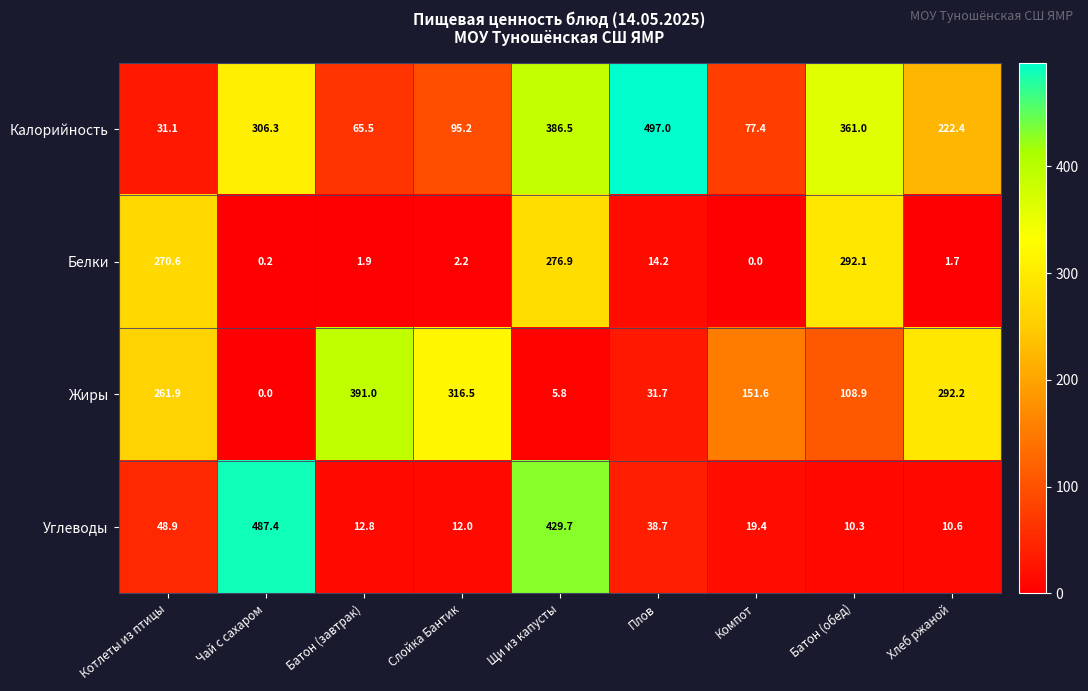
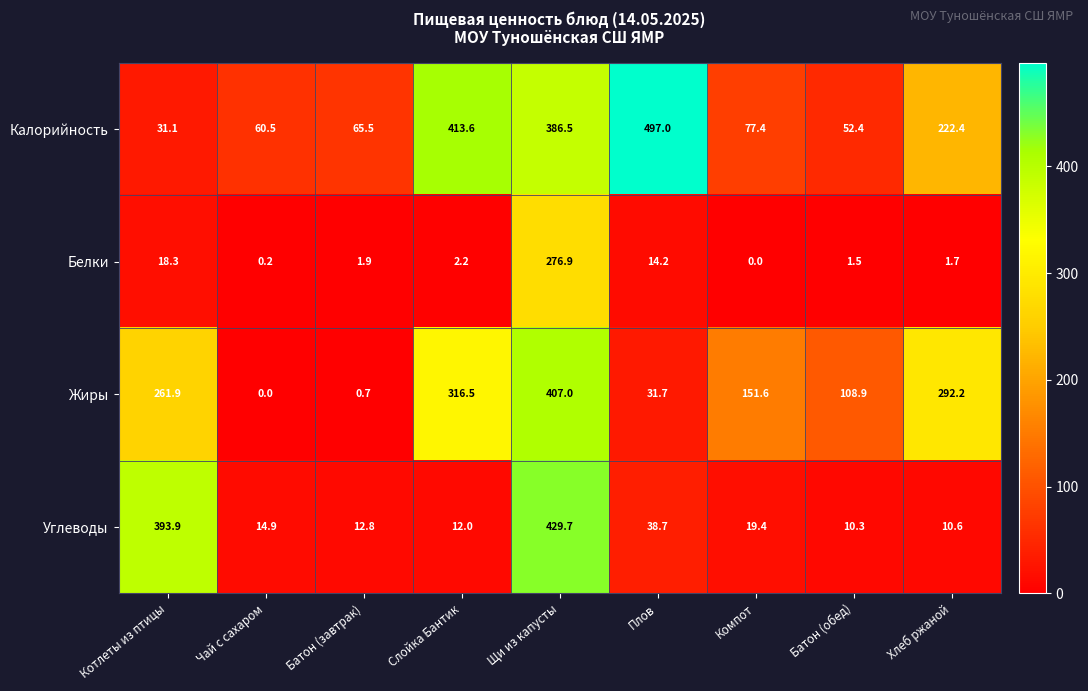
  {
    "Калорийность": {
      "Котлеты из птицы": 31.1,
-     "Чай с сахаром": 306.3,
+     "Чай с сахаром": 60.5,
      "Батон (завтрак)": 65.5,
-     "Слойка Бантик": 95.2,
+     "Слойка Бантик": 413.6,
      "Щи из капусты": 386.5,
      "Плов": 497.0,
      "Компот": 77.4,
-     "Батон (обед)": 361.0,
+     "Батон (обед)": 52.4,
      "Хлеб ржаной": 222.4
    },
    "Белки": {
-     "Котлеты из птицы": 270.6,
+     "Котлеты из птицы": 18.3,
      "Чай с сахаром": 0.2,
      "Батон (завтрак)": 1.9,
      "Слойка Бантик": 2.2,
      "Щи из капусты": 276.9,
      "Плов": 14.2,
      "Компот": 0.0,
-     "Батон (обед)": 292.1,
+     "Батон (обед)": 1.5,
      "Хлеб ржаной": 1.7
    },
    "Жиры": {
      "Котлеты из птицы": 261.9,
      "Чай с сахаром": 0.0,
-     "Батон (завтрак)": 391.0,
+     "Батон (завтрак)": 0.7,
      "Слойка Бантик": 316.5,
-     "Щи из капусты": 5.8,
+     "Щи из капусты": 407.0,
      "Плов": 31.7,
      "Компот": 151.6,
      "Батон (обед)": 108.9,
      "Хлеб ржаной": 292.2
    },
    "Углеводы": {
-     "Котлеты из птицы": 48.9,
-     "Чай с сахаром": 487.4,
+     "Котлеты из птицы": 393.9,
+     "Чай с сахаром": 14.9,
      "Батон (завтрак)": 12.8,
      "Слойка Бантик": 12.0,
      "Щи из капусты": 429.7,
      "Плов": 38.7,
      "Компот": 19.4,
      "Батон (обед)": 10.3,
      "Хлеб ржаной": 10.6
    }
  }
